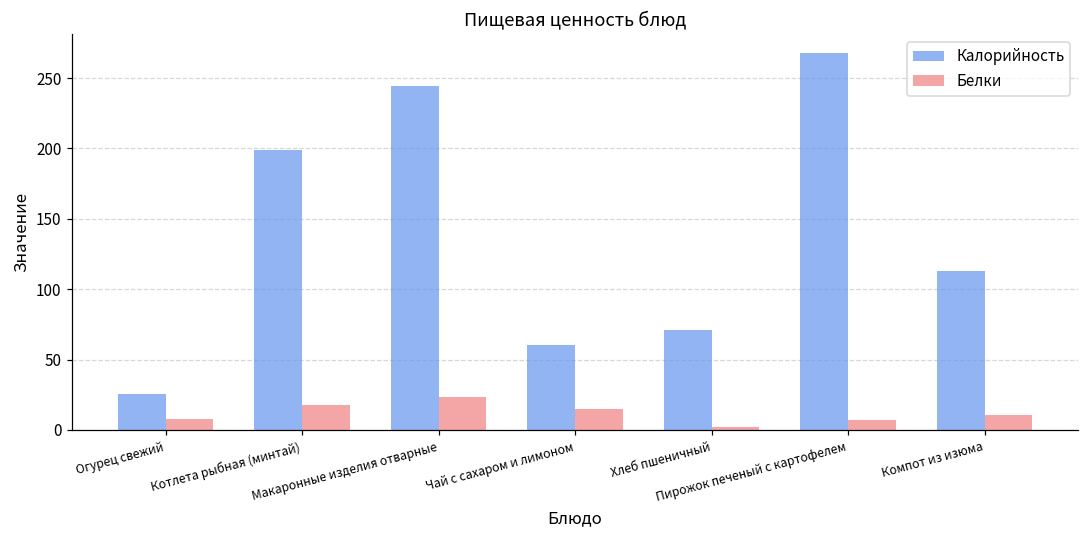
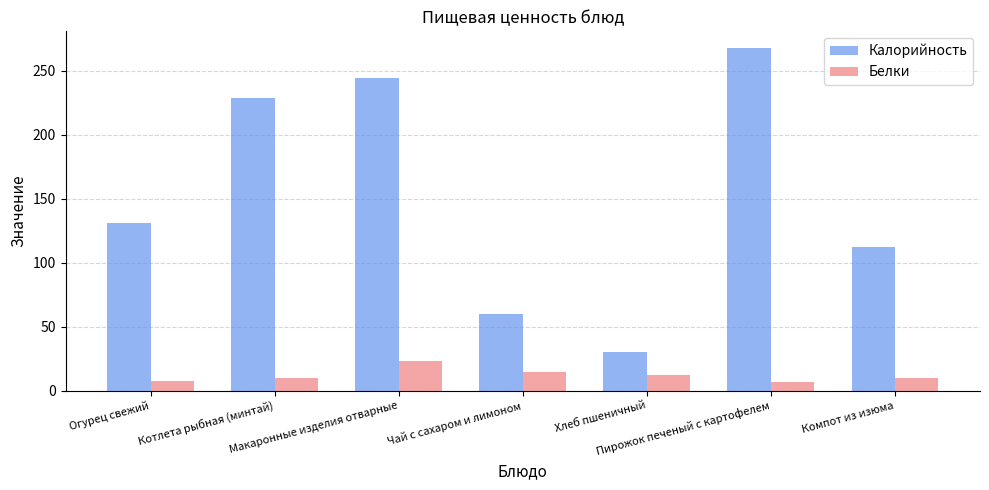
  {
    "Калорийность": {
-     "Огурец свежий": 26,
-     "Котлета рыбная (минтай)": 199,
+     "Огурец свежий": 131,
+     "Котлета рыбная (минтай)": 229,
      "Макаронные изделия отварные": 245,
      "Чай с сахаром и лимоном": 60,
-     "Хлеб пшеничный": 71,
+     "Хлеб пшеничный": 30,
      "Пирожок печеный с картофелем": 268,
      "Компот из изюма": 113
    },
    "Белки": {
      "Огурец свежий": 8,
-     "Котлета рыбная (минтай)": 18,
+     "Котлета рыбная (минтай)": 10,
      "Макаронные изделия отварные": 24,
      "Чай с сахаром и лимоном": 15,
-     "Хлеб пшеничный": 2,
+     "Хлеб пшеничный": 12,
      "Пирожок печеный с картофелем": 7,
      "Компот из изюма": 10
    }
  }
